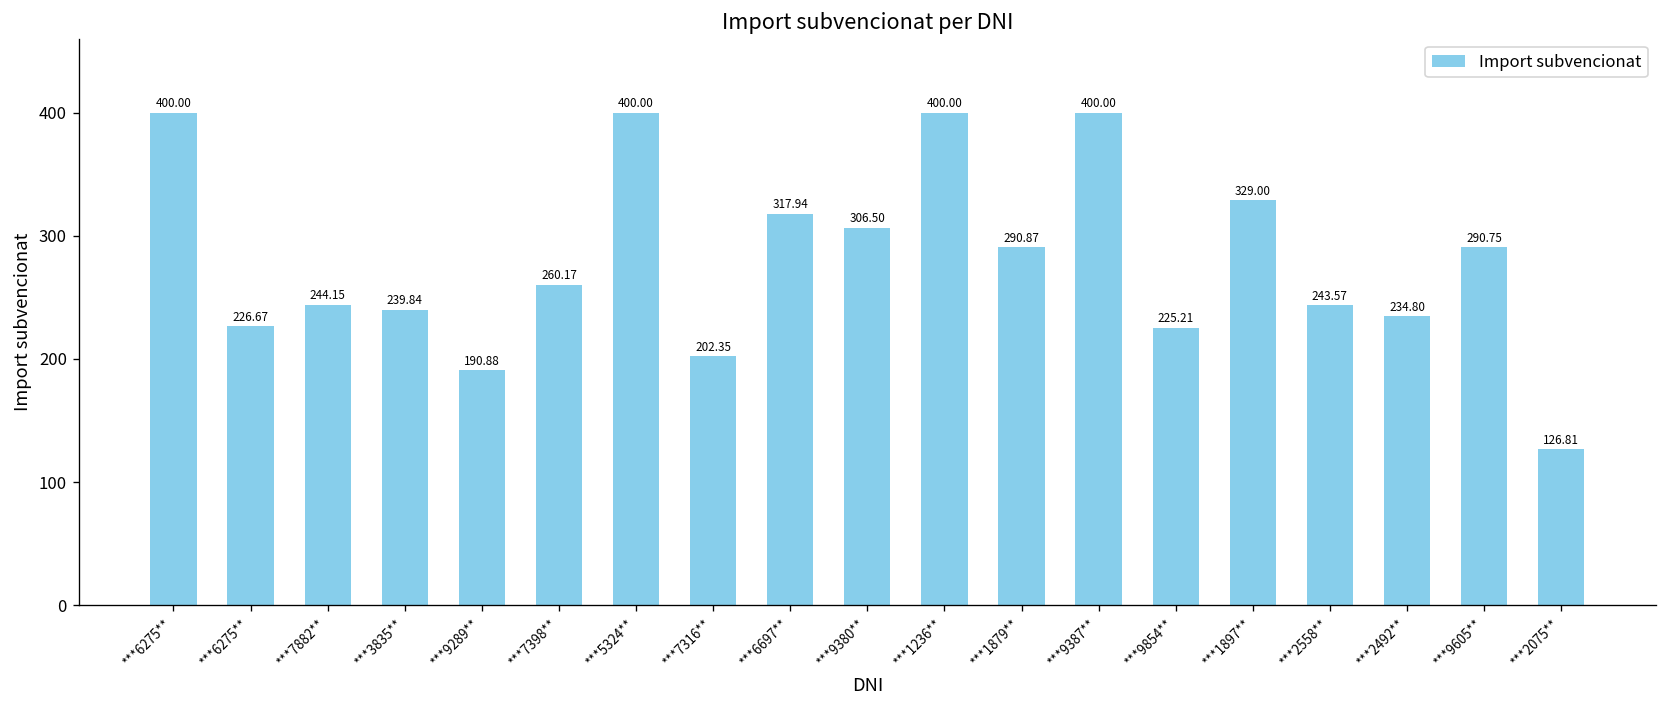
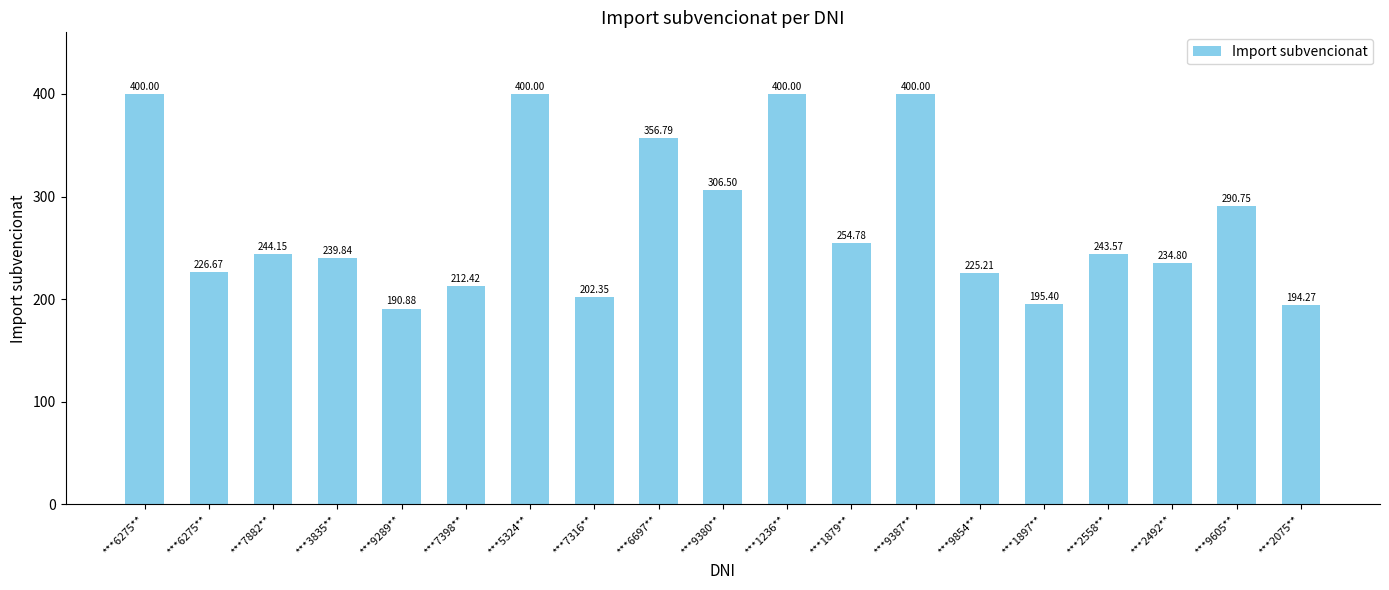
  {
    "***7882**": 244.15,
    "***3835**": 239.84,
    "***9289**": 190.88,
-   "***7398**": 260.17,
+   "***7398**": 212.42,
    "***5324**": 400.00,
    "***7316**": 202.35,
-   "***6697**": 317.94,
+   "***6697**": 356.79,
    "***9380**": 306.50,
    "***1236**": 400.00,
-   "***1879**": 290.87,
+   "***1879**": 254.78,
    "***9387**": 400.00,
    "***9854**": 225.21,
-   "***1897**": 329.00,
+   "***1897**": 195.40,
    "***2558**": 243.57,
    "***2492**": 234.80,
    "***9605**": 290.75,
-   "***2075**": 126.81
+   "***2075**": 194.27
  }
